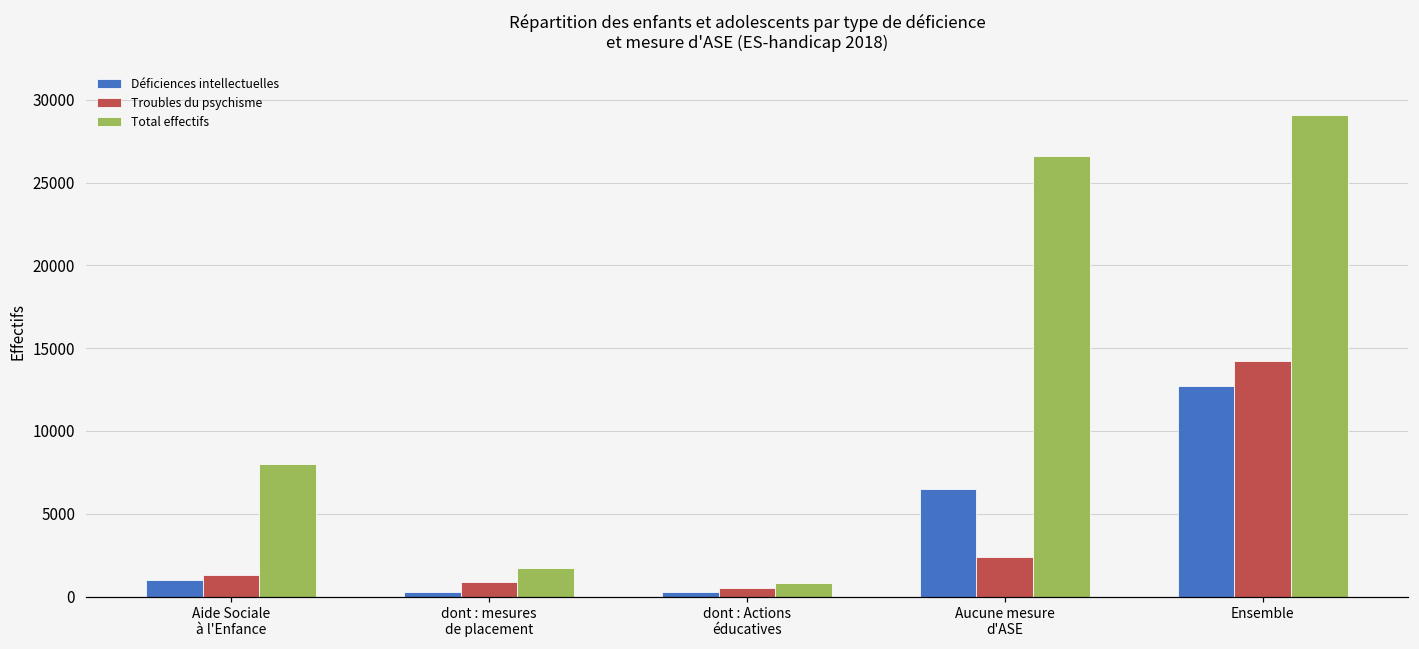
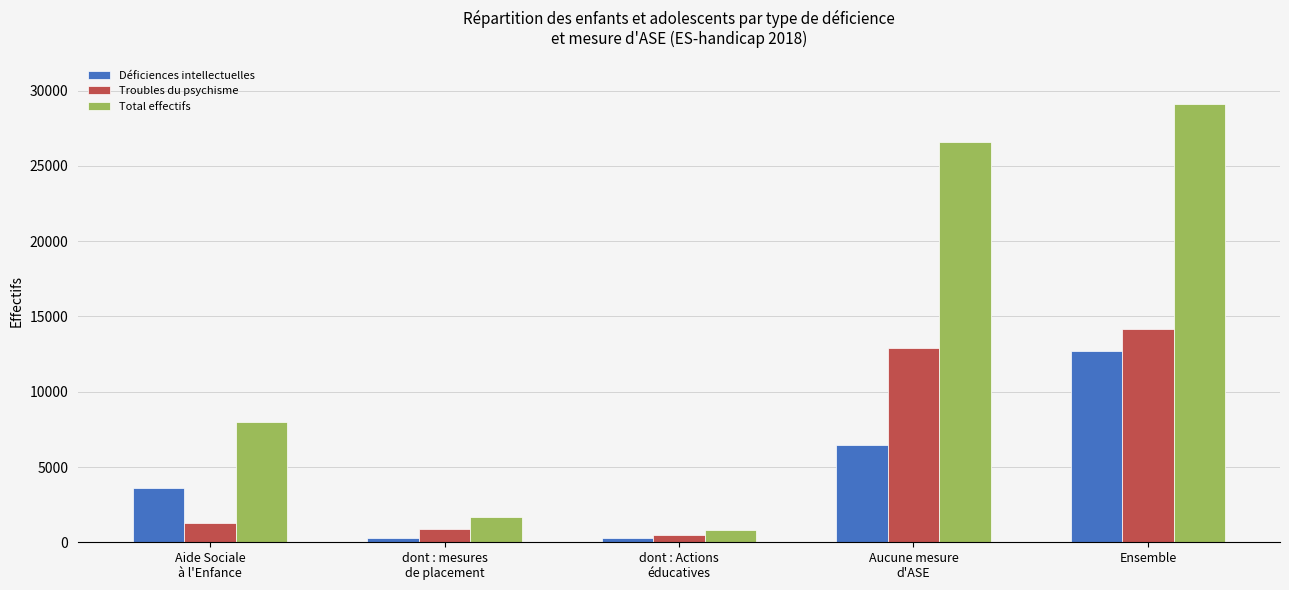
  {
    "Déficiences intellectuelles": {
-     "Aide Sociale à l'Enfance": 1000,
+     "Aide Sociale à l'Enfance": 3600,
      "dont : mesures de placement": 300,
      "dont : Actions éducatives": 300,
      "Aucune mesure d'ASE": 6500,
      "Ensemble": 12700
    },
    "Troubles du psychisme": {
      "Aide Sociale à l'Enfance": 1300,
      "dont : mesures de placement": 900,
      "dont : Actions éducatives": 500,
-     "Aucune mesure d'ASE": 2400,
+     "Aucune mesure d'ASE": 12900,
      "Ensemble": 14200
    },
    "Total effectifs": {
      "Aide Sociale à l'Enfance": 8000,
      "dont : mesures de placement": 1700,
      "dont : Actions éducatives": 800,
      "Aucune mesure d'ASE": 26600,
      "Ensemble": 29100
    }
  }
